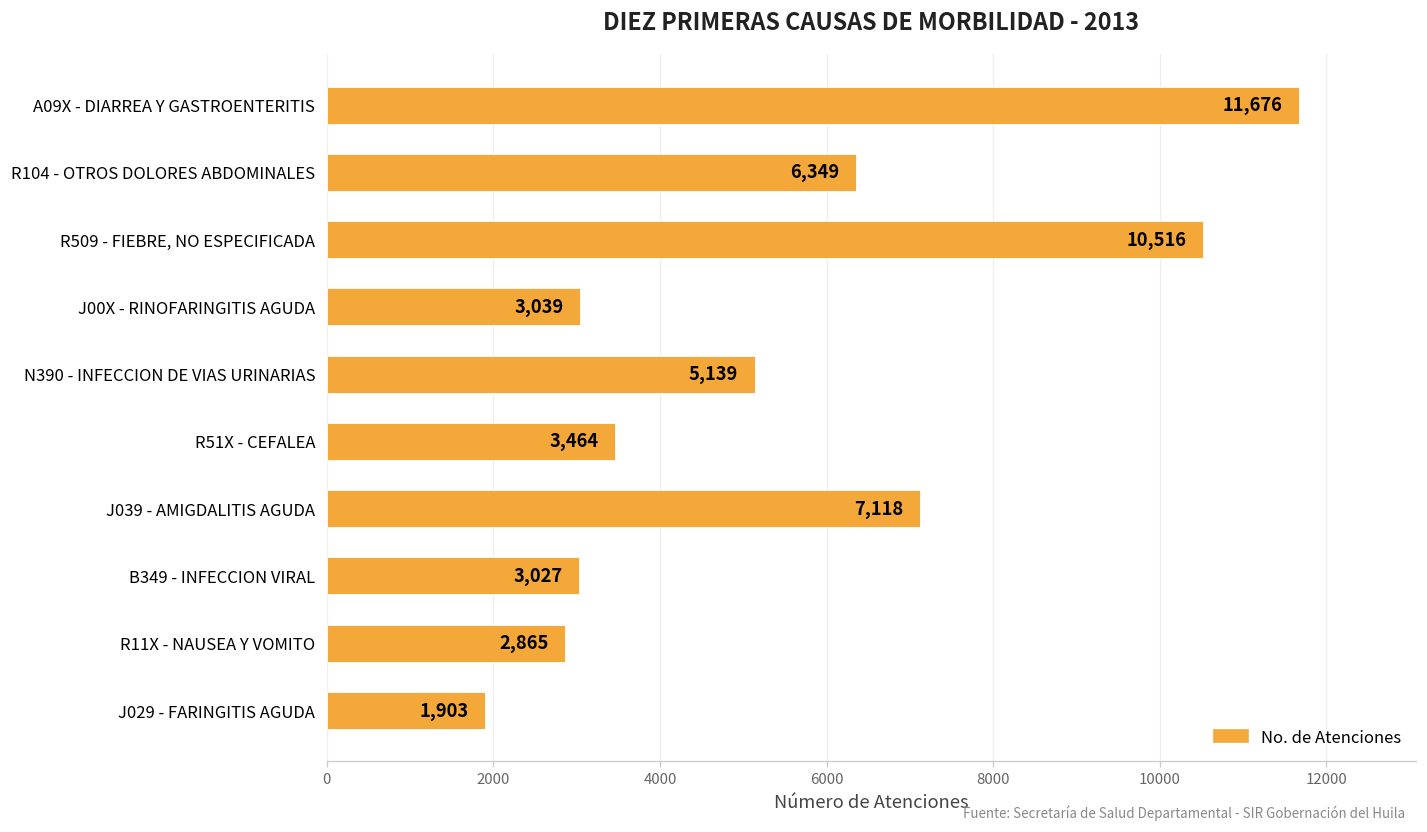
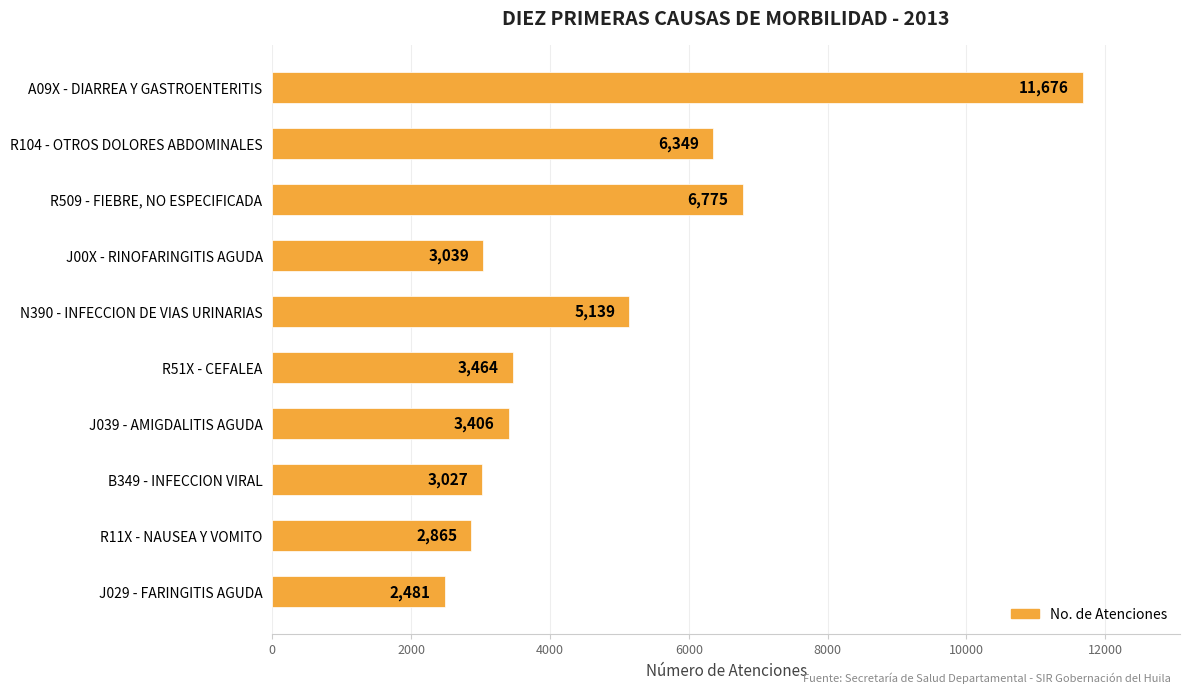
  {
    "A09X - DIARREA Y GASTROENTERITIS": "11,676",
    "R104 - OTROS DOLORES ABDOMINALES": "6,349",
-   "R509 - FIEBRE, NO ESPECIFICADA": "10,516",
+   "R509 - FIEBRE, NO ESPECIFICADA": "6,775",
    "J00X - RINOFARINGITIS AGUDA": "3,039",
    "N390 - INFECCION DE VIAS URINARIAS": "5,139",
    "R51X - CEFALEA": "3,464",
-   "J039 - AMIGDALITIS AGUDA": "7,118",
+   "J039 - AMIGDALITIS AGUDA": "3,406",
    "B349 - INFECCION VIRAL": "3,027",
    "R11X - NAUSEA Y VOMITO": "2,865",
-   "J029 - FARINGITIS AGUDA": "1,903"
+   "J029 - FARINGITIS AGUDA": "2,481"
  }
